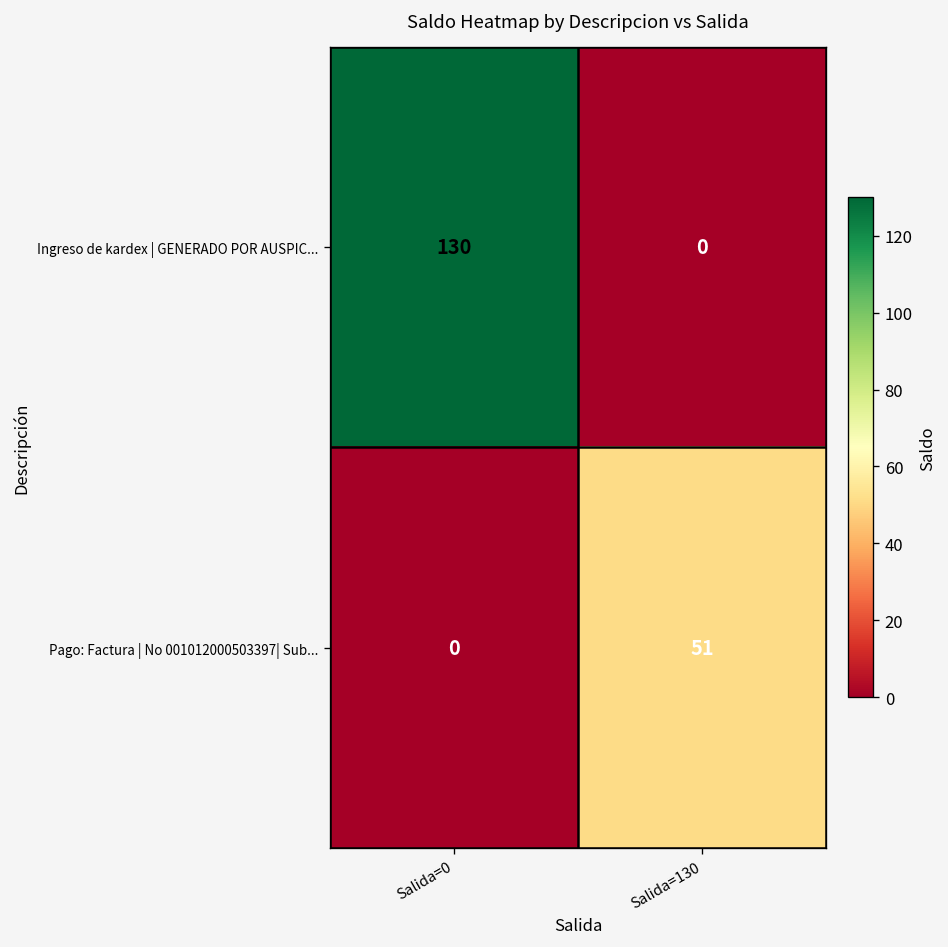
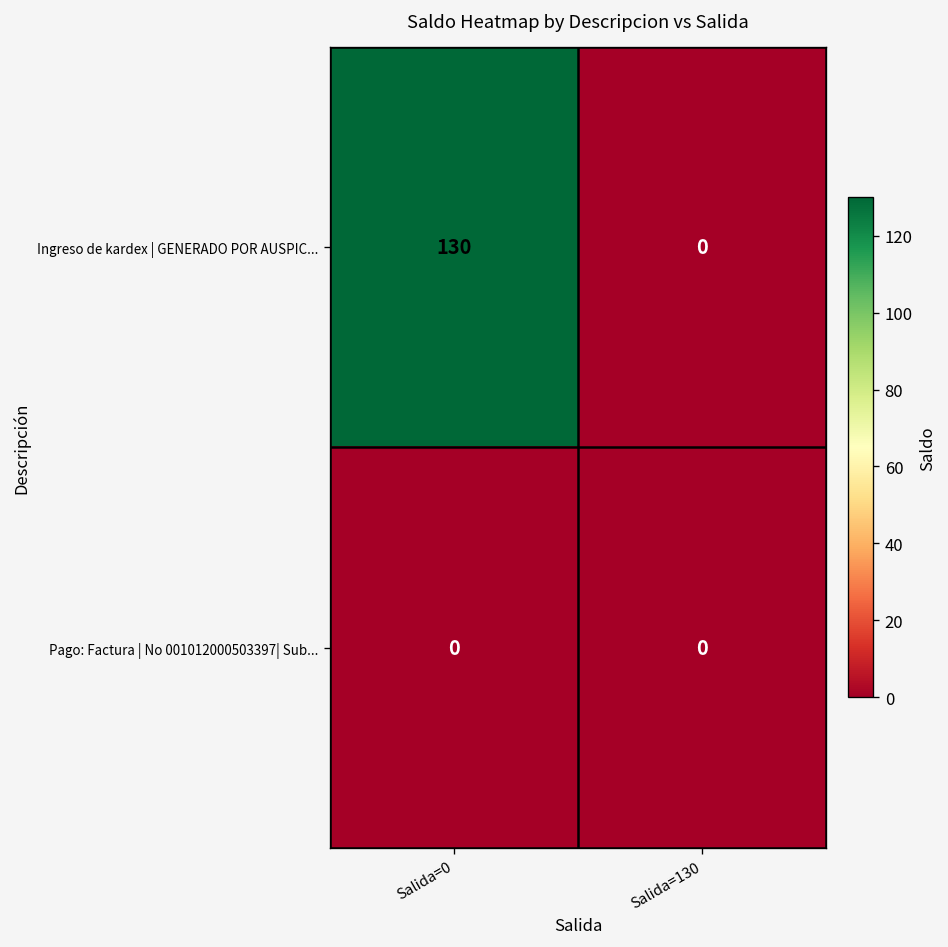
  {
    "Ingreso de kardex | GENERADO POR AUSPIC...": {
      "Salida=0": 130,
      "Salida=130": 0
    },
    "Pago: Factura | No 001012000503397| Sub...": {
      "Salida=0": 0,
-     "Salida=130": 51
+     "Salida=130": 0
    }
  }
